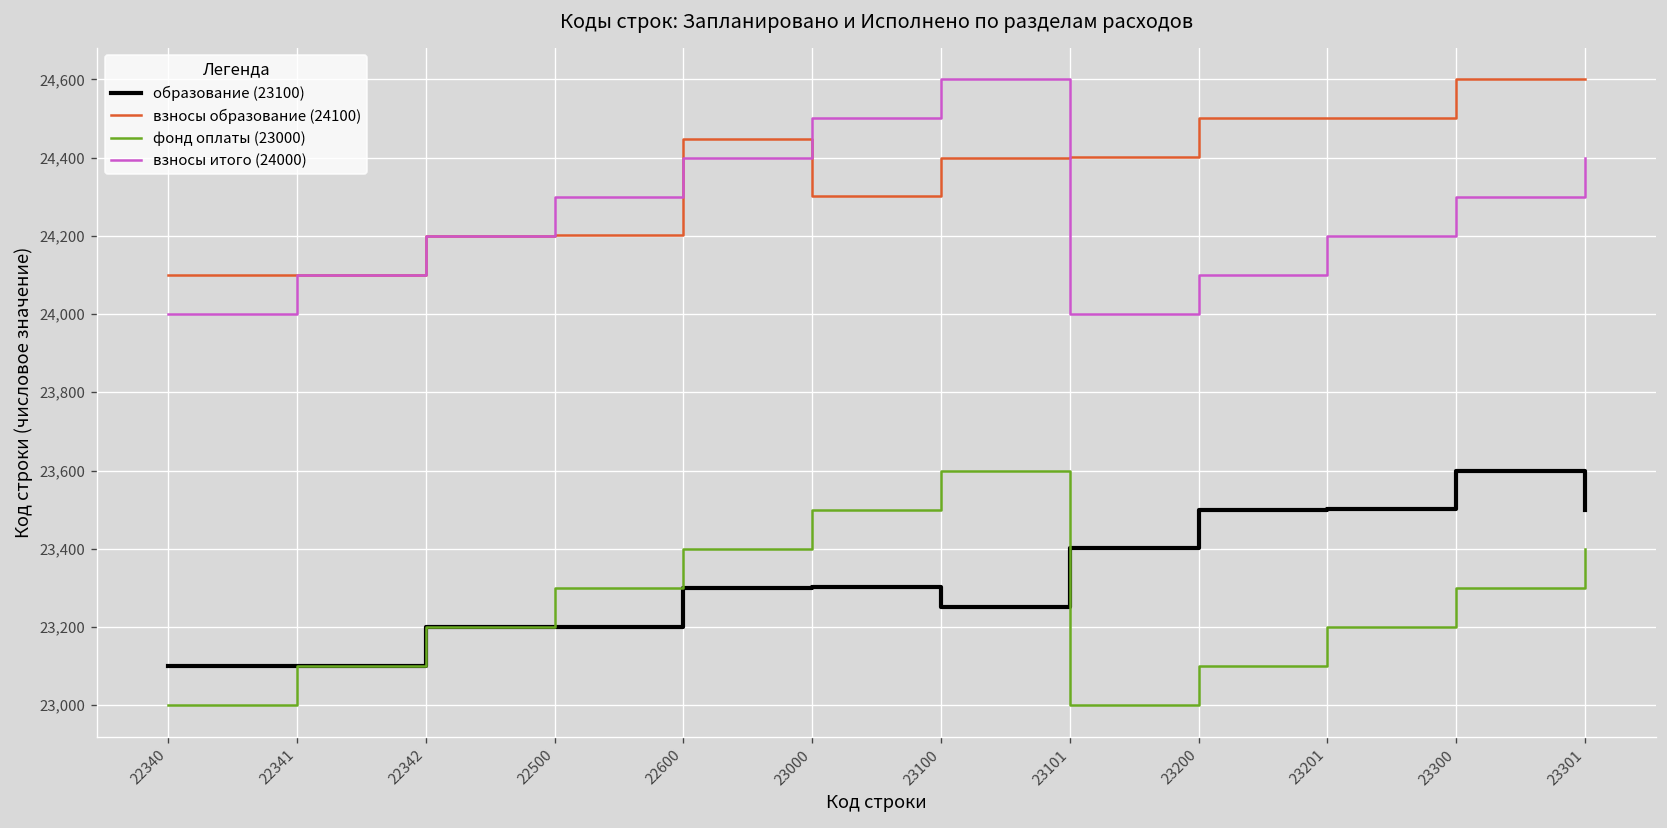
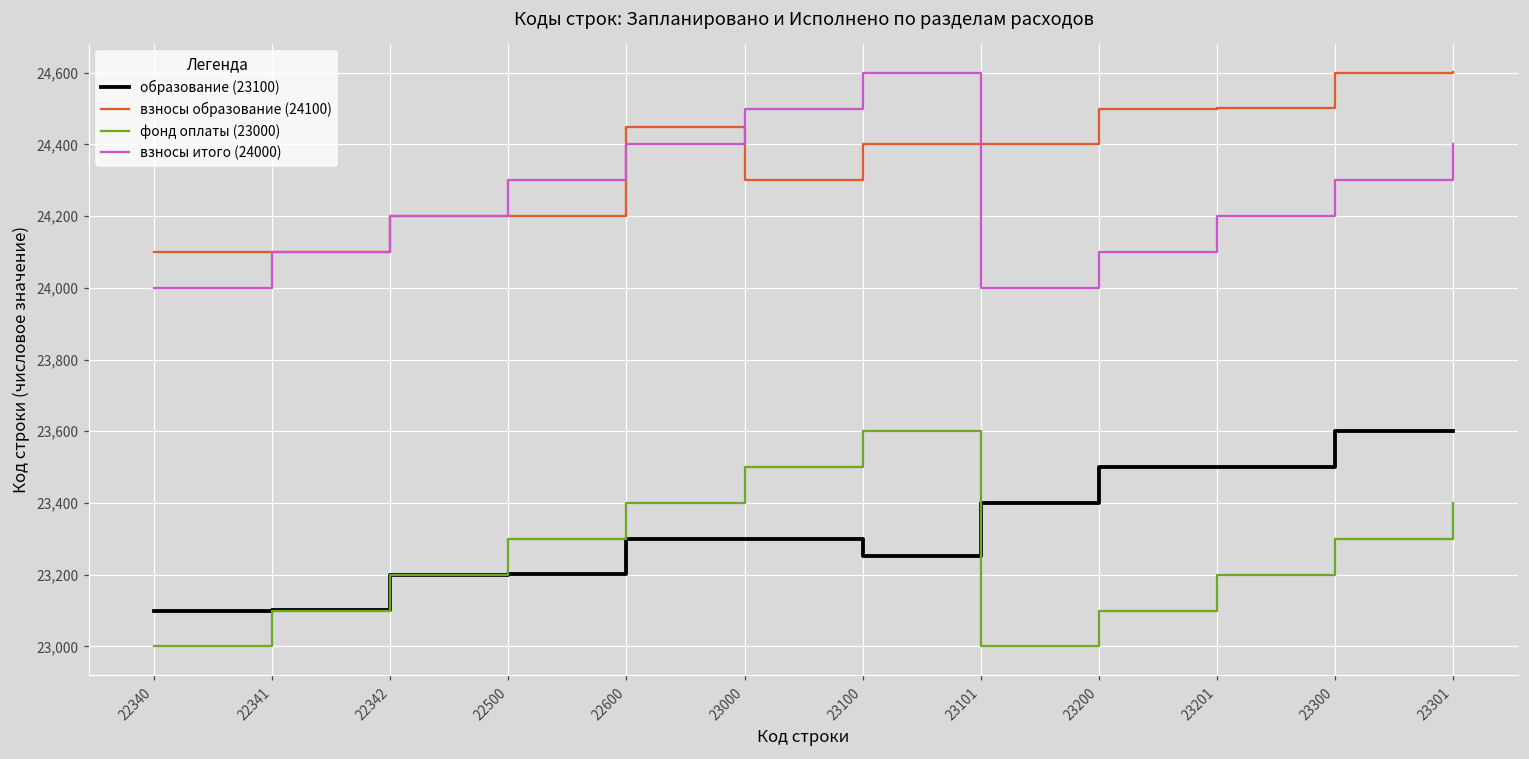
  {
    "образование (23100)": {
      "22340": "23,100",
      "22500": "23,200",
      "22600": "23,300",
      "23000": "23,300",
      "23100": "23,250",
      "23101": "23,400",
      "23200": "23,500",
      "23201": "23,500",
      "23300": "23,600",
-     "23301": "23,500"
+     "23301": "23,600"
    },
    "взносы образование (24100)": {
      "22340": "24,100",
      "22500": "24,200",
      "22600": "24,450",
      "23000": "24,300",
      "23100": "24,400",
      "23101": "24,400",
      "23200": "24,500",
      "23201": "24,500",
      "23300": "24,600",
      "23301": "24,600"
    },
    "фонд оплаты (23000)": {
      "22340": "23,000",
      "22500": "23,300",
      "22600": "23,400",
      "23000": "23,500",
      "23100": "23,600",
      "23101": "23,000",
      "23200": "23,100",
      "23201": "23,200",
      "23300": "23,300",
      "23301": "23,400"
    },
    "взносы итого (24000)": {
      "22340": "24,000",
      "22500": "24,300",
      "22600": "24,400",
      "23000": "24,500",
      "23100": "24,600",
      "23101": "24,000",
      "23200": "24,100",
      "23201": "24,200",
      "23300": "24,300",
      "23301": "24,400"
    }
  }
